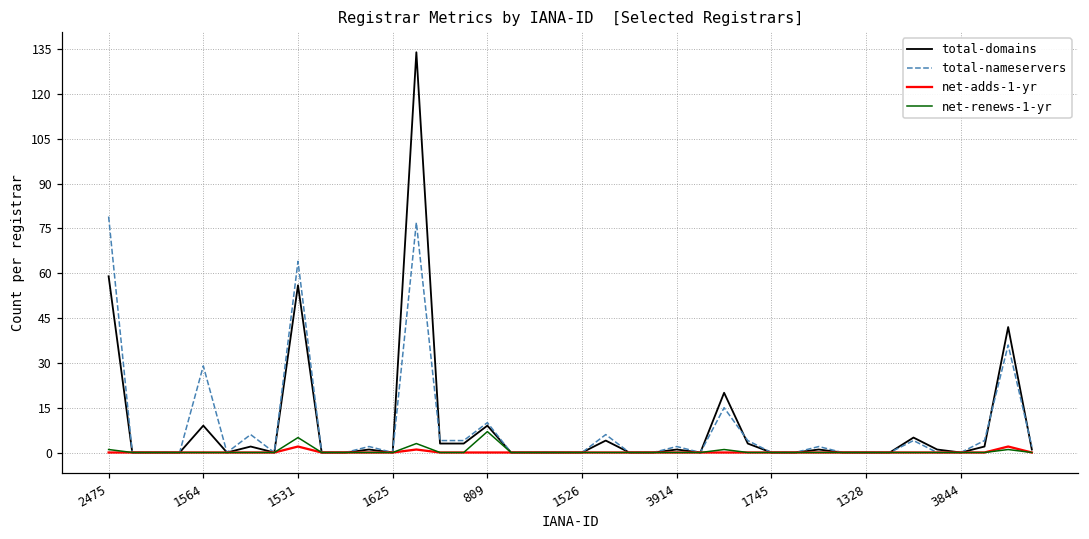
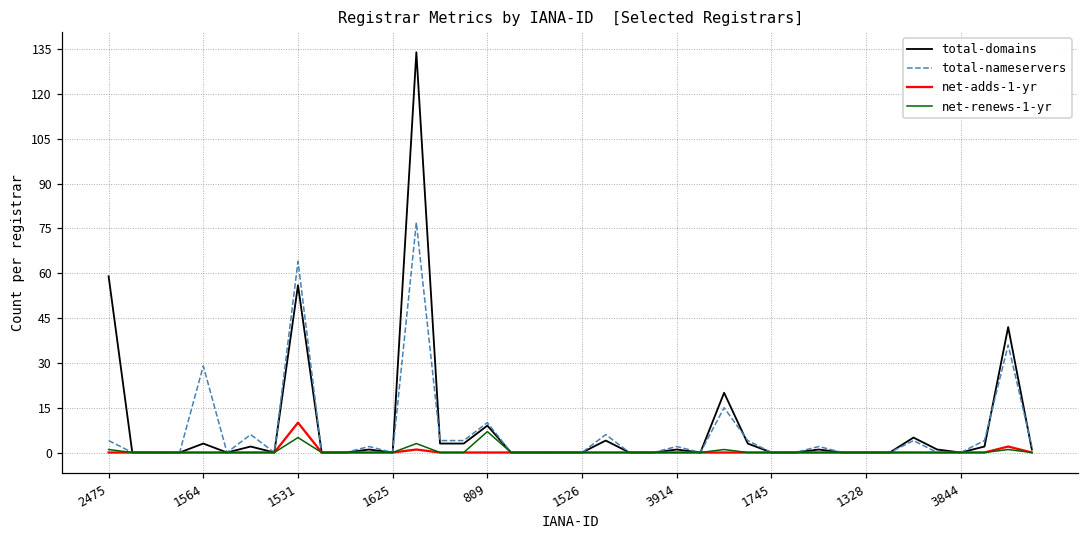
  {
    "total-domains": {
      "2475": 59,
-     "1564": 9,
+     "1564": 3,
      "1531": 56,
      "809": 9,
      "3914": 1
    },
    "total-nameservers": {
-     "2475": 79,
+     "2475": 4,
      "1564": 29,
      "1531": 64,
      "809": 10,
      "3914": 2
    },
    "net-adds-1-yr": {
      "2475": 0,
-     "1531": 2,
+     "1531": 10,
      "809": 0
    },
    "net-renews-1-yr": {
      "2475": 1,
      "1531": 5,
      "809": 7
    }
  }
